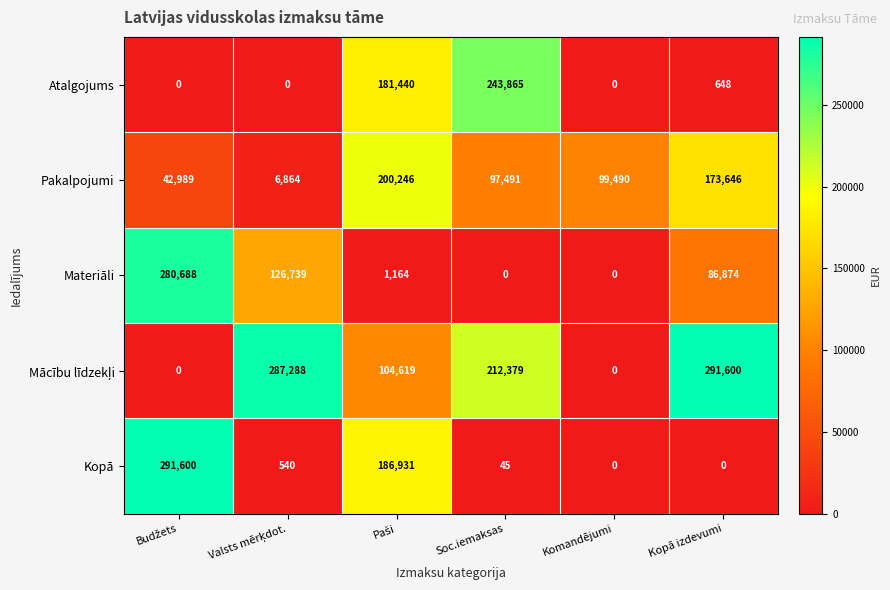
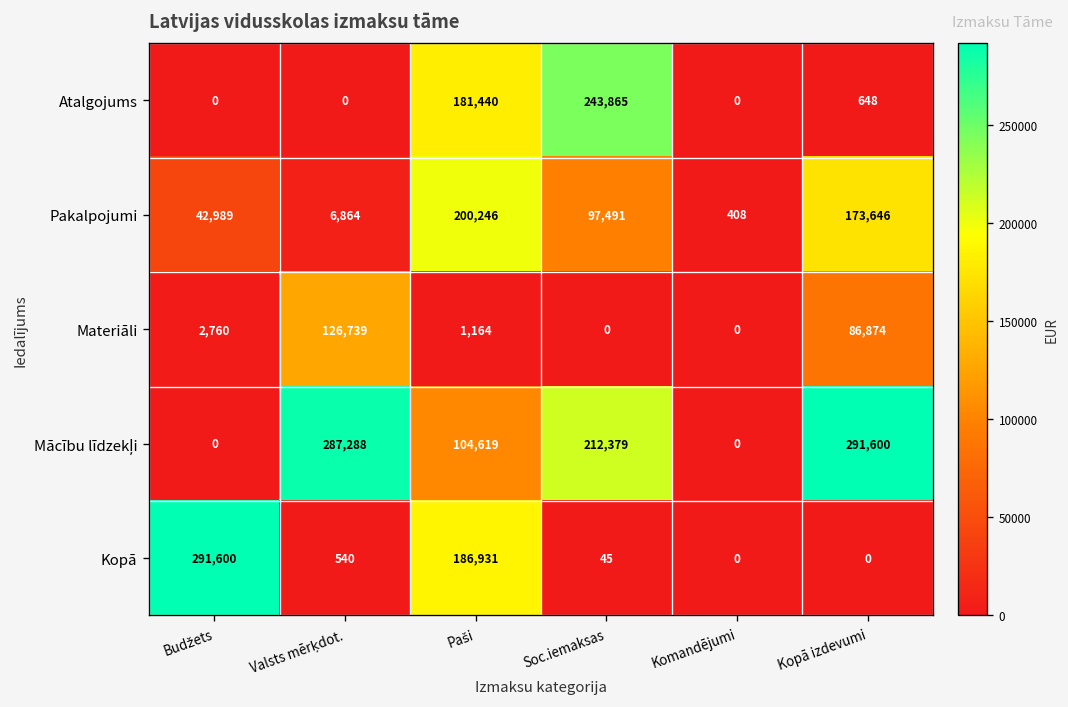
  {
    "Atalgojums": {
      "Budžets": "0",
      "Valsts mērķdot.": "0",
      "Paši": "181,440",
      "Soc.iemaksas": "243,865",
      "Komandējumi": "0",
      "Kopā izdevumi": "648"
    },
    "Pakalpojumi": {
      "Budžets": "42,989",
      "Valsts mērķdot.": "6,864",
      "Paši": "200,246",
      "Soc.iemaksas": "97,491",
-     "Komandējumi": "99,490",
+     "Komandējumi": "408",
      "Kopā izdevumi": "173,646"
    },
    "Materiāli": {
-     "Budžets": "280,688",
+     "Budžets": "2,760",
      "Valsts mērķdot.": "126,739",
      "Paši": "1,164",
      "Soc.iemaksas": "0",
      "Komandējumi": "0",
      "Kopā izdevumi": "86,874"
    },
    "Mācību līdzekļi": {
      "Budžets": "0",
      "Valsts mērķdot.": "287,288",
      "Paši": "104,619",
      "Soc.iemaksas": "212,379",
      "Komandējumi": "0",
      "Kopā izdevumi": "291,600"
    },
    "Kopā": {
      "Budžets": "291,600",
      "Valsts mērķdot.": "540",
      "Paši": "186,931",
      "Soc.iemaksas": "45",
      "Komandējumi": "0",
      "Kopā izdevumi": "0"
    }
  }
